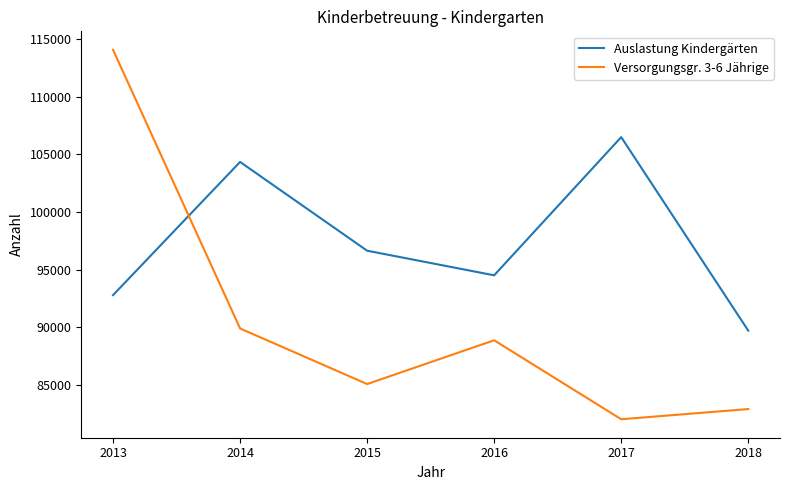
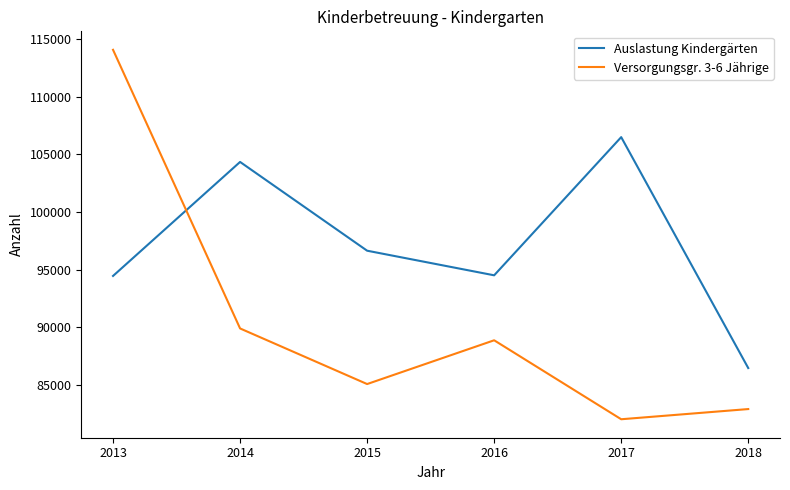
  {
    "Auslastung Kindergärten": {
-     "2013": 92800,
+     "2013": 94500,
      "2014": 104300,
      "2015": 96700,
      "2016": 94500,
      "2017": 106500,
-     "2018": 89700
+     "2018": 86500
    },
    "Versorgungsgr. 3-6 Jährige": {
      "2013": 114100,
      "2014": 89900,
      "2015": 85100,
      "2016": 88900,
      "2017": 82000,
      "2018": 82900
    }
  }
